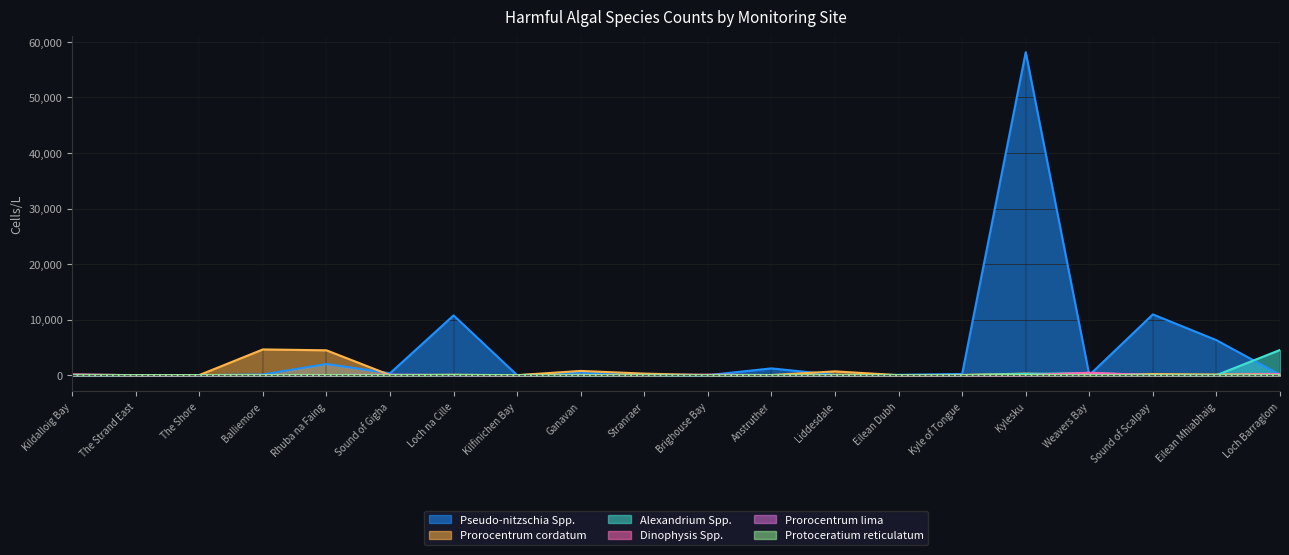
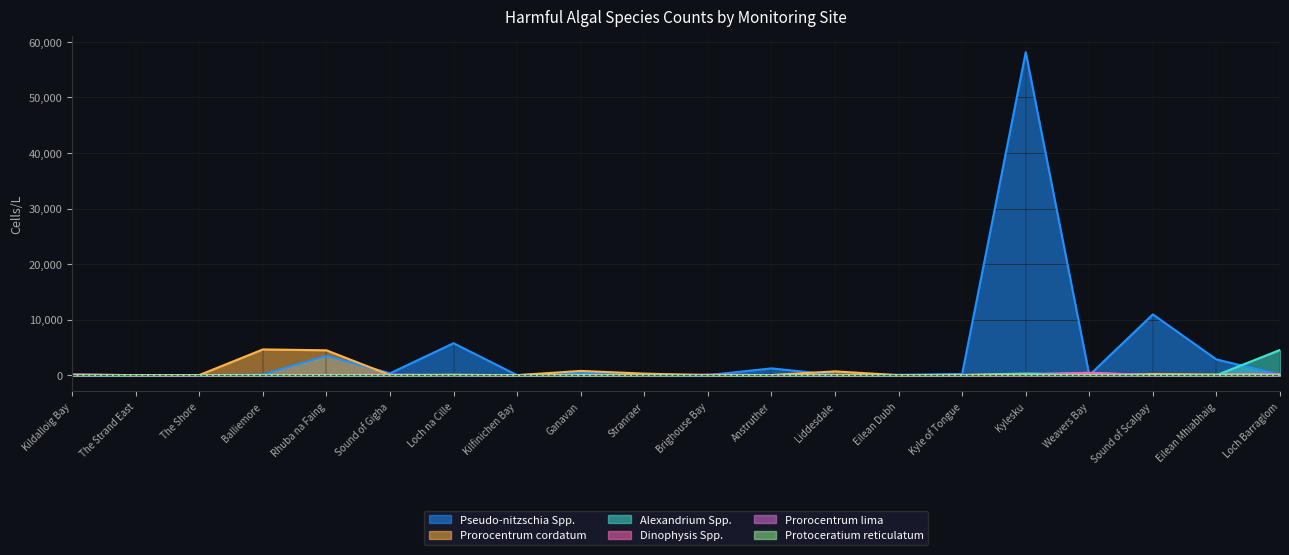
  {
    "Pseudo-nitzschia Spp.": {
-     "Rhuba na Faing": "2,000",
-     "Loch na Cille": "11,000",
+     "Rhuba na Faing": "3,000",
+     "Loch na Cille": "6,000",
      "Anstruther": "1,000",
      "Kylesku": "58,000",
      "Sound of Scalpay": "11,000",
-     "Eilean Mhiabhaig": "6,000"
+     "Eilean Mhiabhaig": "3,000"
    },
    "Prorocentrum cordatum": {
      "Balliemore": "5,000",
      "Rhuba na Faing": "4,000",
      "Liddesdale": "1,000"
    },
    "Alexandrium Spp.": {
      "Loch Barraglom": "5,000"
    }
  }
